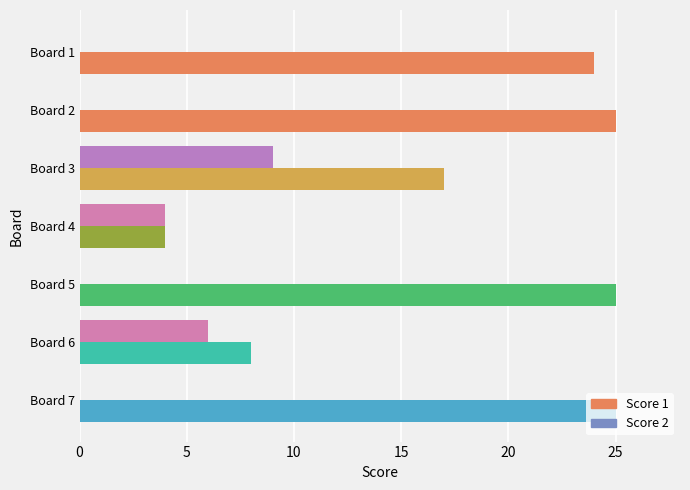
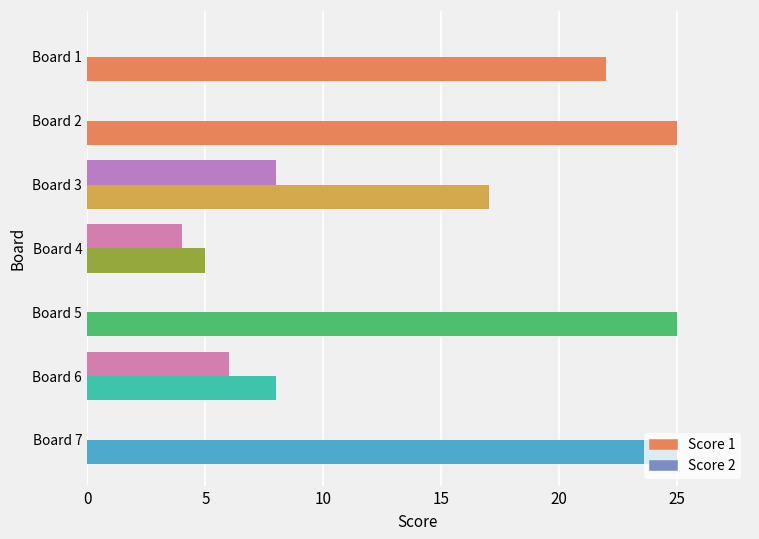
  {
    "Score 1": {
-     "Board 1": 24,
+     "Board 1": 22,
      "Board 2": 25,
      "Board 3": 17,
-     "Board 4": 4,
+     "Board 4": 5,
      "Board 5": 25,
      "Board 6": 8
    },
    "Score 2": {
      "Board 1": 0,
      "Board 2": 0,
-     "Board 3": 9,
+     "Board 3": 8,
      "Board 4": 4,
      "Board 5": 0,
      "Board 6": 6,
      "Board 7": 0
    }
  }
